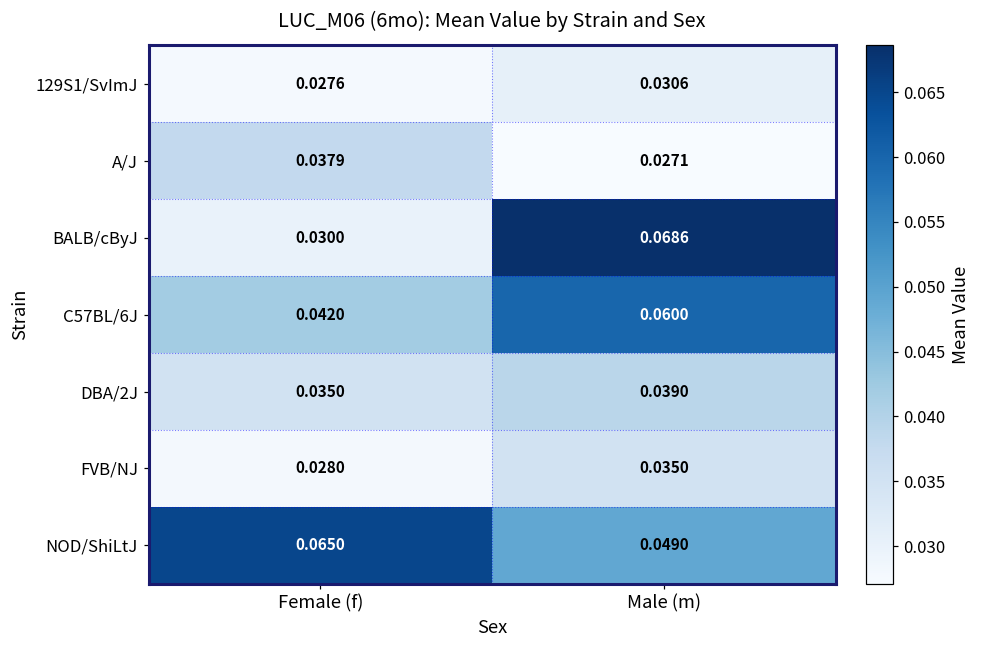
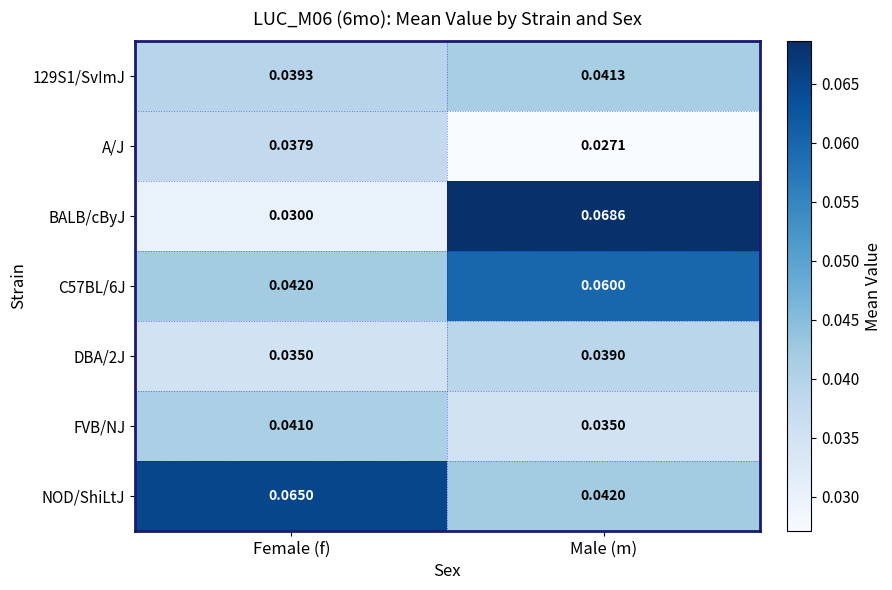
  {
    "129S1/SvImJ": {
-     "Female (f)": 0.0276,
-     "Male (m)": 0.0306
+     "Female (f)": 0.0393,
+     "Male (m)": 0.0413
    },
    "A/J": {
      "Female (f)": 0.0379,
      "Male (m)": 0.0271
    },
    "BALB/cByJ": {
      "Female (f)": 0.0300,
      "Male (m)": 0.0686
    },
    "C57BL/6J": {
      "Female (f)": 0.0420,
      "Male (m)": 0.0600
    },
    "DBA/2J": {
      "Female (f)": 0.0350,
      "Male (m)": 0.0390
    },
    "FVB/NJ": {
-     "Female (f)": 0.0280,
+     "Female (f)": 0.0410,
      "Male (m)": 0.0350
    },
    "NOD/ShiLtJ": {
      "Female (f)": 0.0650,
-     "Male (m)": 0.0490
+     "Male (m)": 0.0420
    }
  }
